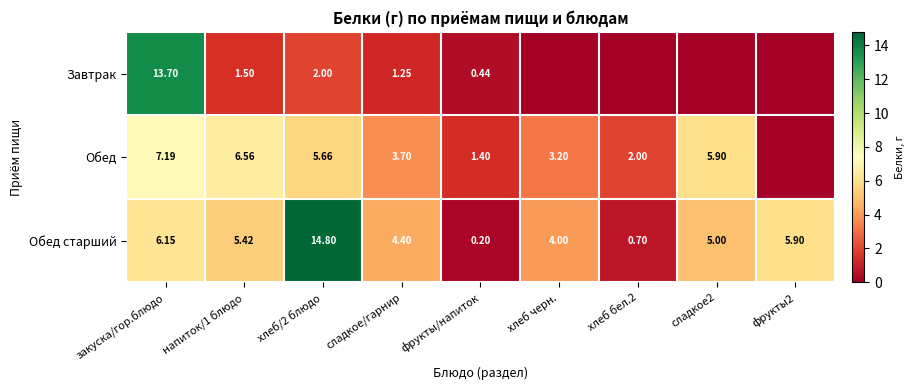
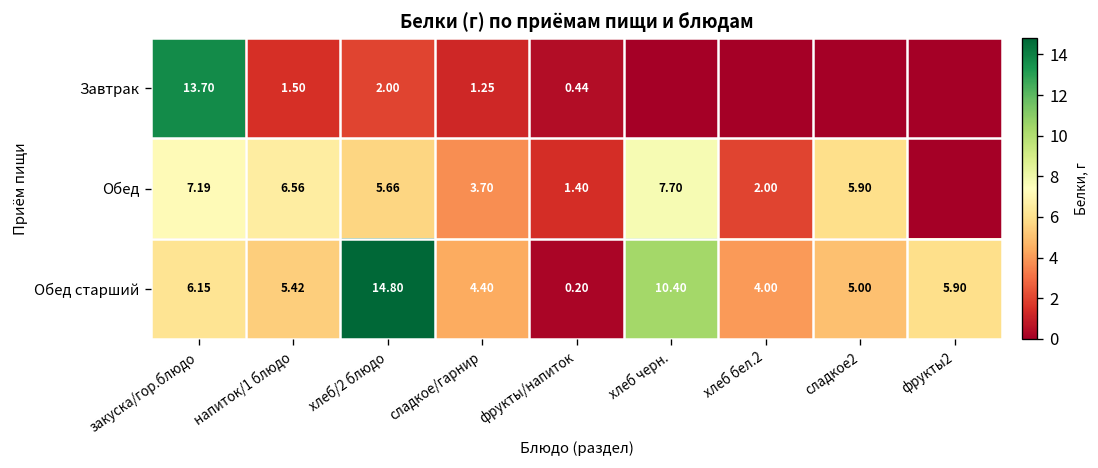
  {
    "Завтрак": {
      "закуска/гор.блюдо": 13.70,
      "напиток/1 блюдо": 1.50,
      "хлеб/2 блюдо": 2.00,
      "сладкое/гарнир": 1.25,
      "фрукты/напиток": 0.44
    },
    "Обед": {
      "закуска/гор.блюдо": 7.19,
      "напиток/1 блюдо": 6.56,
      "хлеб/2 блюдо": 5.66,
      "сладкое/гарнир": 3.70,
      "фрукты/напиток": 1.40,
-     "хлеб черн.": 3.20,
+     "хлеб черн.": 7.70,
      "хлеб бел.2": 2.00,
      "сладкое2": 5.90
    },
    "Обед старший": {
      "закуска/гор.блюдо": 6.15,
      "напиток/1 блюдо": 5.42,
      "хлеб/2 блюдо": 14.80,
      "сладкое/гарнир": 4.40,
      "фрукты/напиток": 0.20,
-     "хлеб черн.": 4.00,
-     "хлеб бел.2": 0.70,
+     "хлеб черн.": 10.40,
+     "хлеб бел.2": 4.00,
      "сладкое2": 5.00,
      "фрукты2": 5.90
    }
  }
